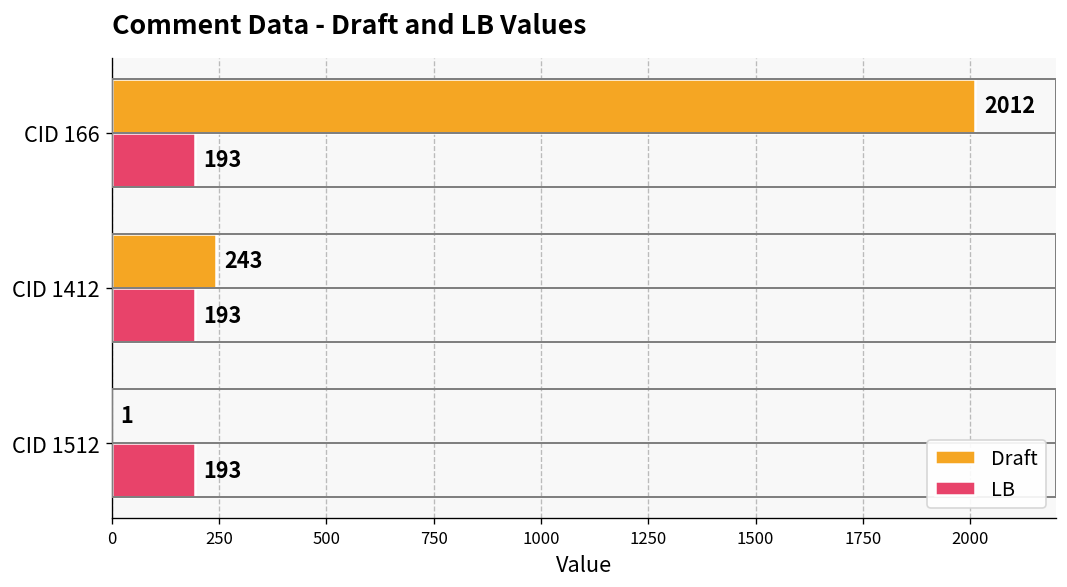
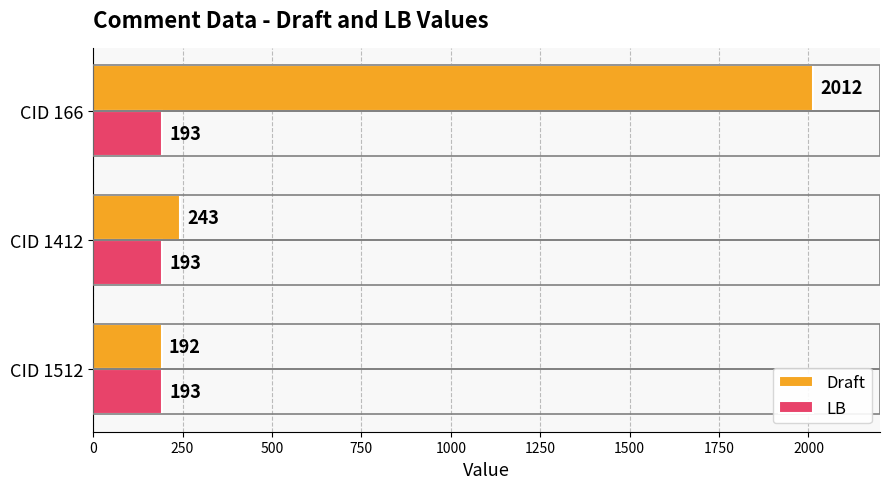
  {
    "Draft": {
      "CID 166": 2012,
      "CID 1412": 243,
-     "CID 1512": 1
+     "CID 1512": 192
    },
    "LB": {
      "CID 166": 193,
      "CID 1412": 193,
      "CID 1512": 193
    }
  }
